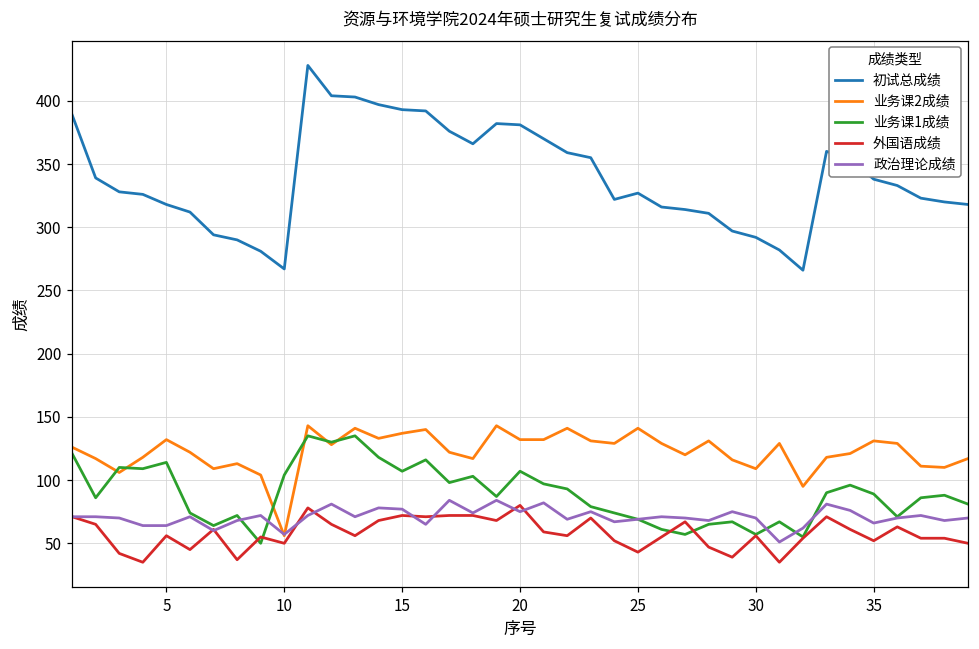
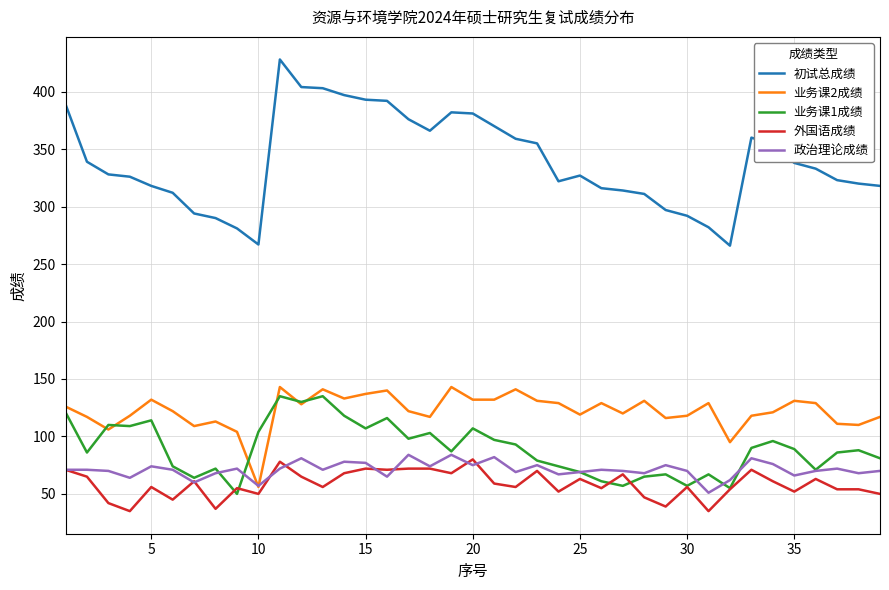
  {
    "初试总成绩": {
      "5": 318,
      "10": 267,
      "15": 393,
      "20": 381,
      "25": 327,
      "30": 292,
      "35": 338
    },
    "业务课2成绩": {
      "5": 132,
      "15": 137,
      "20": 132,
-     "25": 141,
-     "30": 109,
+     "25": 119,
+     "30": 118,
      "35": 131
    },
    "业务课1成绩": {
      "5": 114,
      "10": 104,
      "15": 107,
      "20": 107,
      "35": 89
    },
    "外国语成绩": {
      "5": 56,
      "10": 50,
      "15": 72,
      "20": 80,
-     "25": 43,
+     "25": 63,
      "35": 52
    },
    "政治理论成绩": {
-     "5": 64,
+     "5": 74,
      "15": 77,
      "20": 75,
      "30": 70,
      "35": 66
    }
  }
